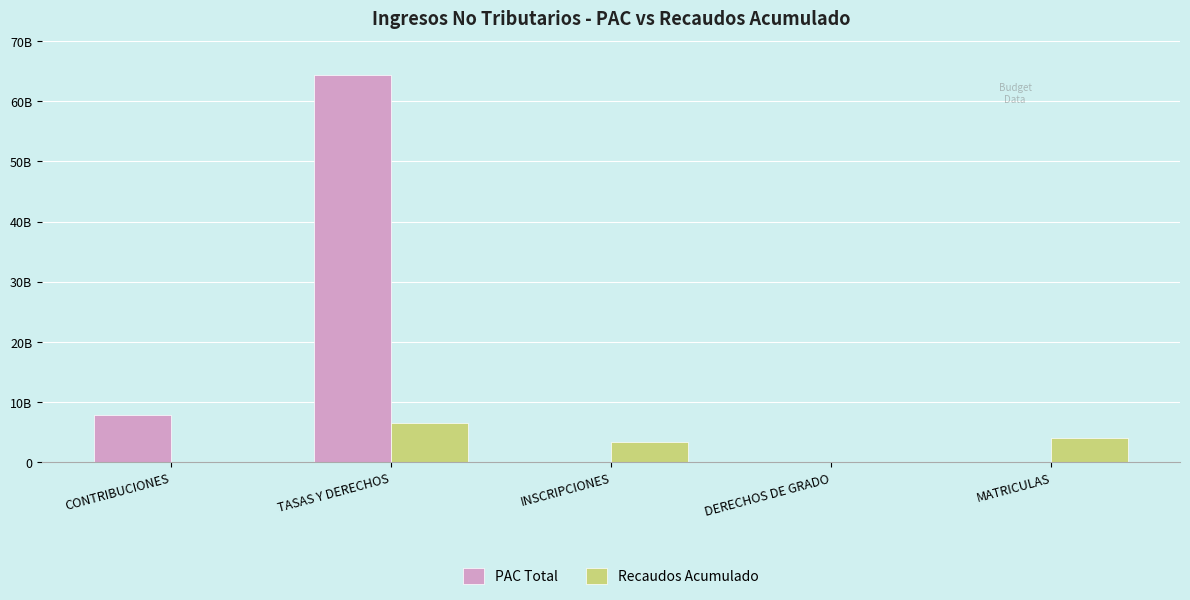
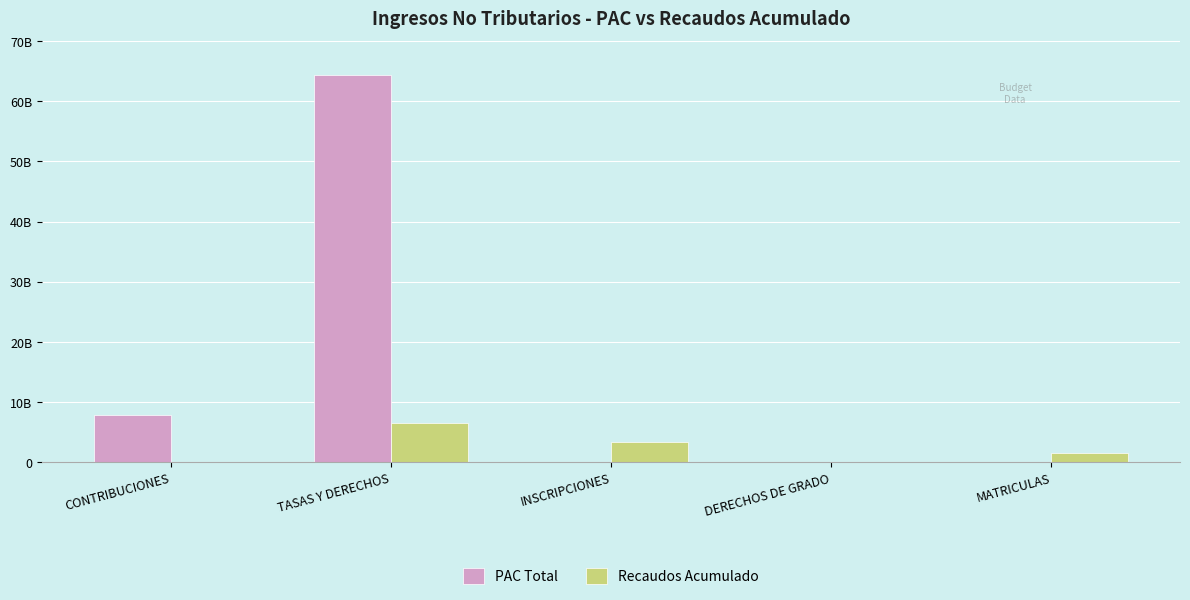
  {
    "PAC Total": {
      "CONTRIBUCIONES": 8000000000,
      "TASAS Y DERECHOS": 64000000000,
      "INSCRIPCIONES": 0,
      "DERECHOS DE GRADO": 0,
      "MATRICULAS": 0
    },
    "Recaudos Acumulado": {
      "CONTRIBUCIONES": 0,
      "TASAS Y DERECHOS": 7000000000,
      "INSCRIPCIONES": 3000000000,
-     "MATRICULAS": 4000000000
+     "MATRICULAS": 2000000000
    }
  }
